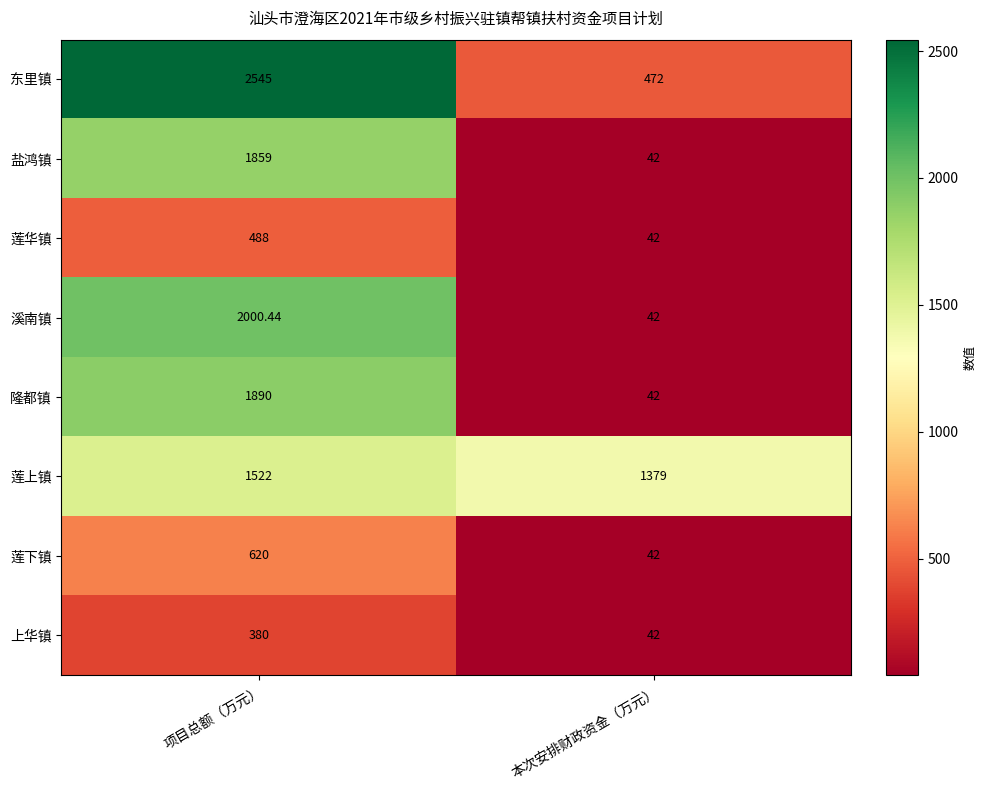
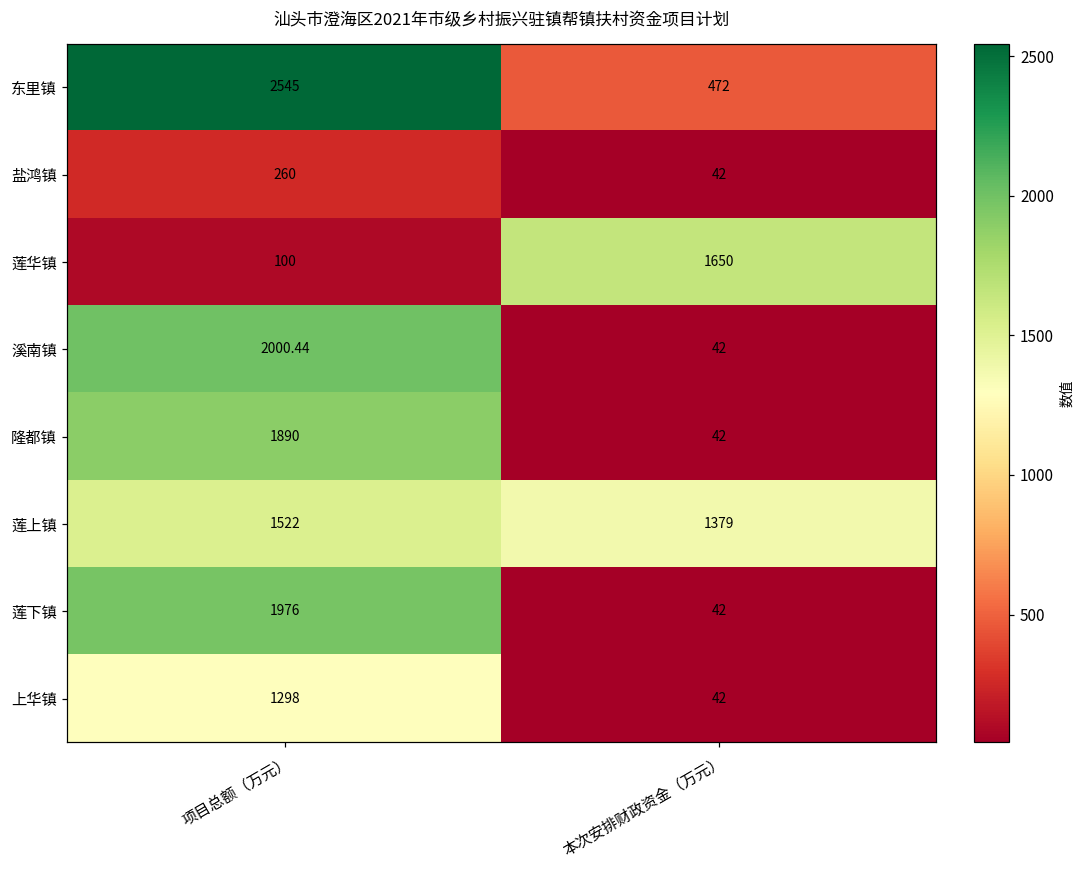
  {
    "东里镇": {
      "项目总额（万元）": 2545,
      "本次安排财政资金（万元）": 472
    },
    "盐鸿镇": {
-     "项目总额（万元）": 1859,
+     "项目总额（万元）": 260,
      "本次安排财政资金（万元）": 42
    },
    "莲华镇": {
-     "项目总额（万元）": 488,
-     "本次安排财政资金（万元）": 42
+     "项目总额（万元）": 100,
+     "本次安排财政资金（万元）": 1650
    },
    "溪南镇": {
      "项目总额（万元）": 2000.44,
      "本次安排财政资金（万元）": 42
    },
    "隆都镇": {
      "项目总额（万元）": 1890,
      "本次安排财政资金（万元）": 42
    },
    "莲上镇": {
      "项目总额（万元）": 1522,
      "本次安排财政资金（万元）": 1379
    },
    "莲下镇": {
-     "项目总额（万元）": 620,
+     "项目总额（万元）": 1976,
      "本次安排财政资金（万元）": 42
    },
    "上华镇": {
-     "项目总额（万元）": 380,
+     "项目总额（万元）": 1298,
      "本次安排财政资金（万元）": 42
    }
  }
